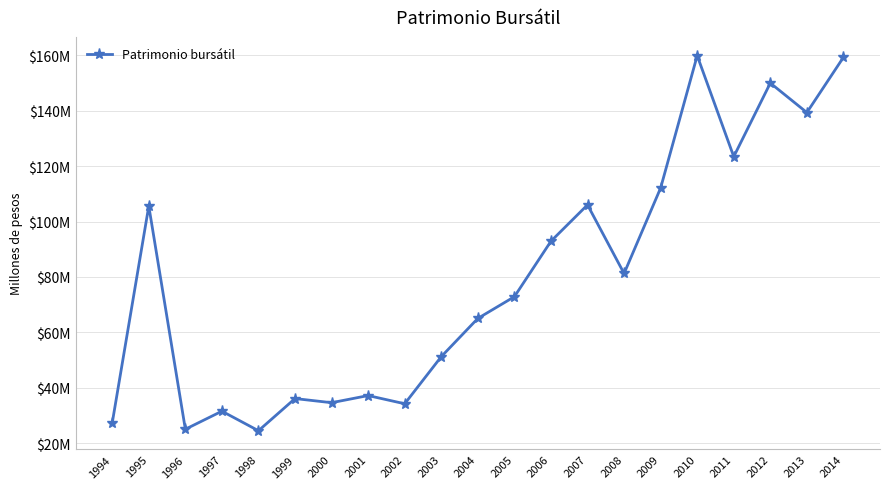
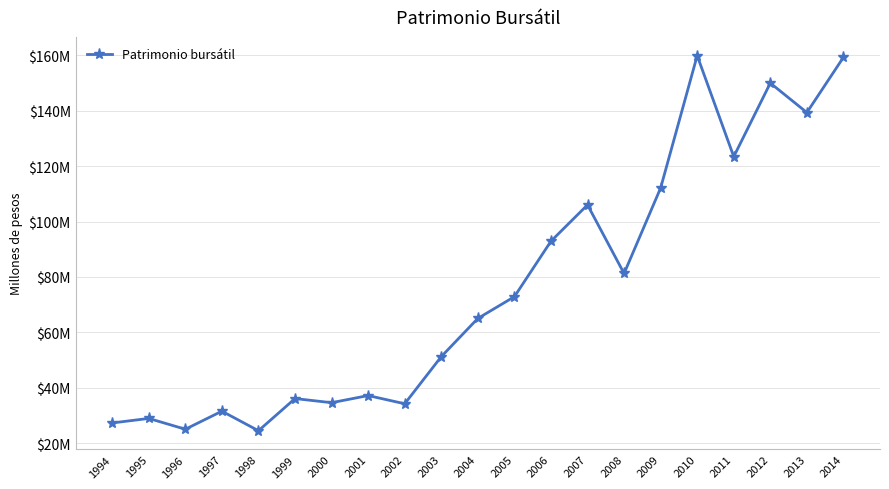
  {
    "1994": "$27000000",
-   "1995": "$106000000",
+   "1995": "$29000000",
    "1996": "$25000000",
    "1997": "$32000000",
    "1998": "$25000000",
    "1999": "$36000000",
    "2000": "$35000000",
    "2001": "$37000000",
    "2002": "$34000000",
    "2003": "$51000000",
    "2004": "$65000000",
    "2005": "$73000000",
    "2006": "$93000000",
    "2007": "$106000000",
    "2008": "$81000000",
    "2009": "$112000000",
    "2010": "$160000000",
    "2011": "$123000000",
    "2012": "$150000000",
    "2013": "$139000000",
    "2014": "$159000000"
  }
